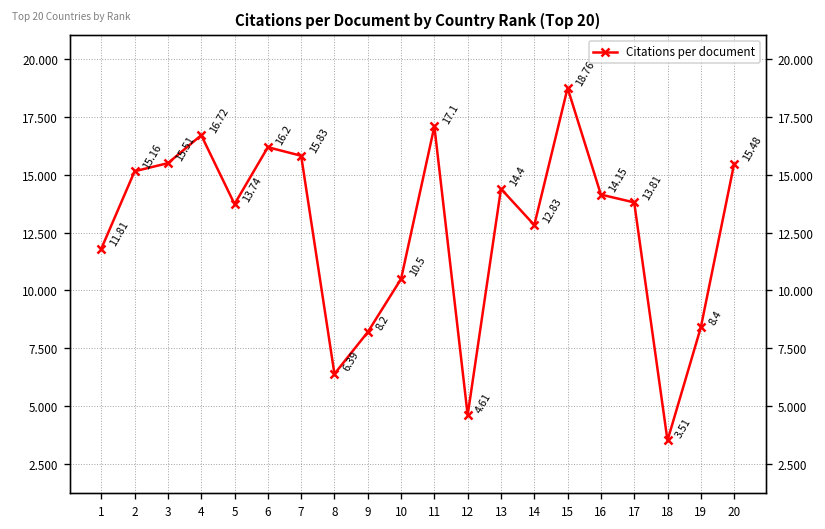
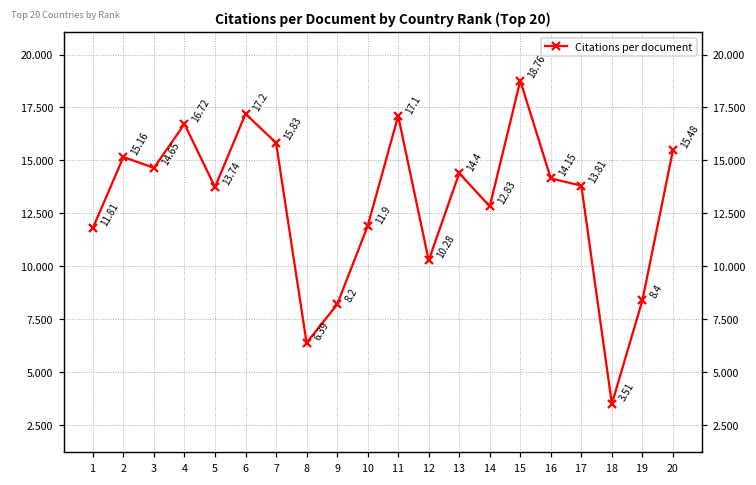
  {
    "1": 11.81,
    "2": 15.16,
-   "3": 15.51,
+   "3": 14.65,
    "4": 16.72,
    "5": 13.74,
-   "6": 16.2,
+   "6": 17.2,
    "7": 15.83,
    "8": 6.39,
    "9": 8.2,
-   "10": 10.5,
+   "10": 11.9,
    "11": 17.1,
-   "12": 4.61,
+   "12": 10.28,
    "13": 14.4,
    "14": 12.83,
    "16": 14.15,
    "17": 13.81,
    "18": 3.51,
    "19": 8.4,
    "20": 15.48
  }
